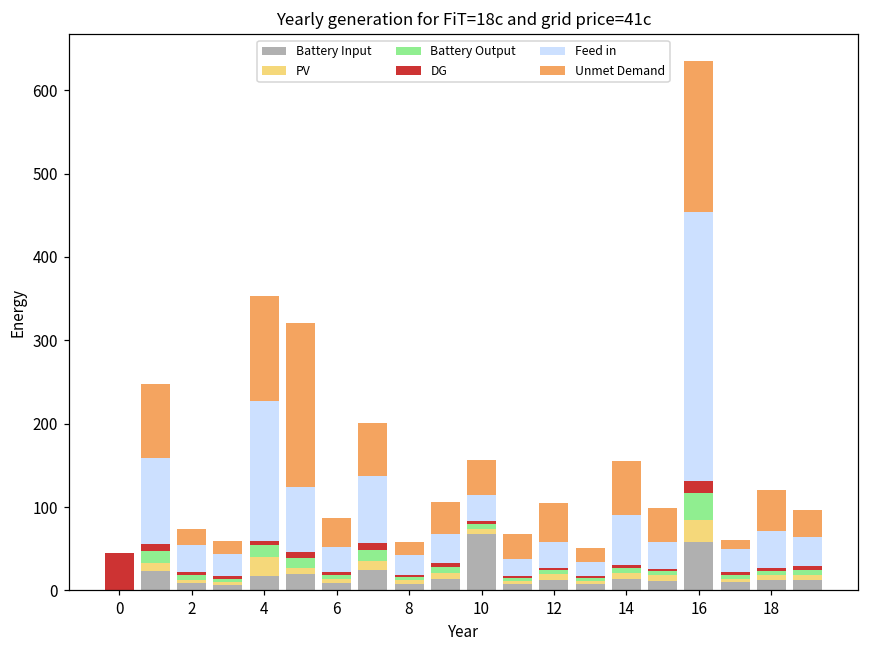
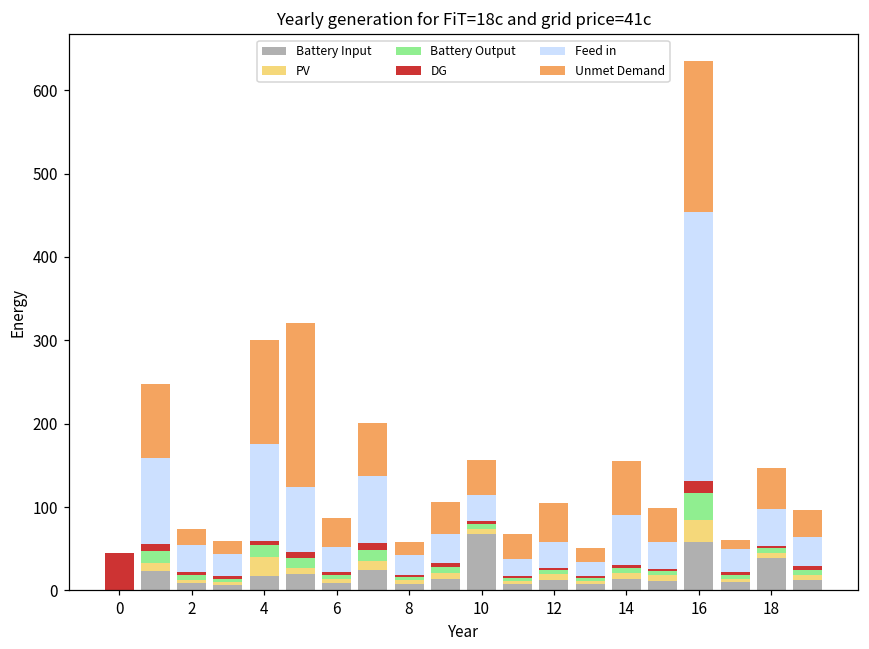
  {
    "Battery Input": {
      "0": 0,
      "2": 10,
      "4": 20,
      "6": 10,
      "8": 10,
      "10": 70,
      "12": 10,
      "14": 10,
      "16": 60,
-     "18": 10
+     "18": 40
    },
    "Battery Output": {
      "0": 0,
      "2": 10,
      "4": 10,
      "6": 0,
      "8": 0,
      "10": 10,
      "12": 0,
      "14": 10,
      "16": 30,
      "18": 10
    },
    "DG": {
      "0": 50,
      "2": 0,
      "4": 10,
      "10": 0,
      "14": 0,
      "16": 20
    },
    "Feed in": {
      "0": 0,
      "2": 30,
-     "4": 170,
+     "4": 120,
      "6": 30,
      "8": 20,
      "10": 30,
      "12": 30,
      "14": 60,
      "16": 320,
      "18": 40
    }
  }
